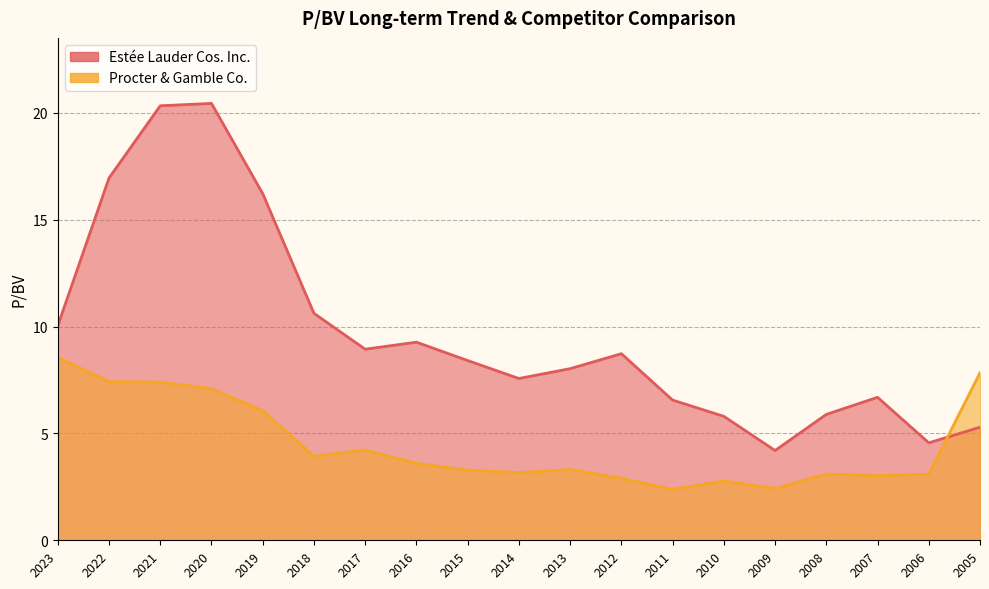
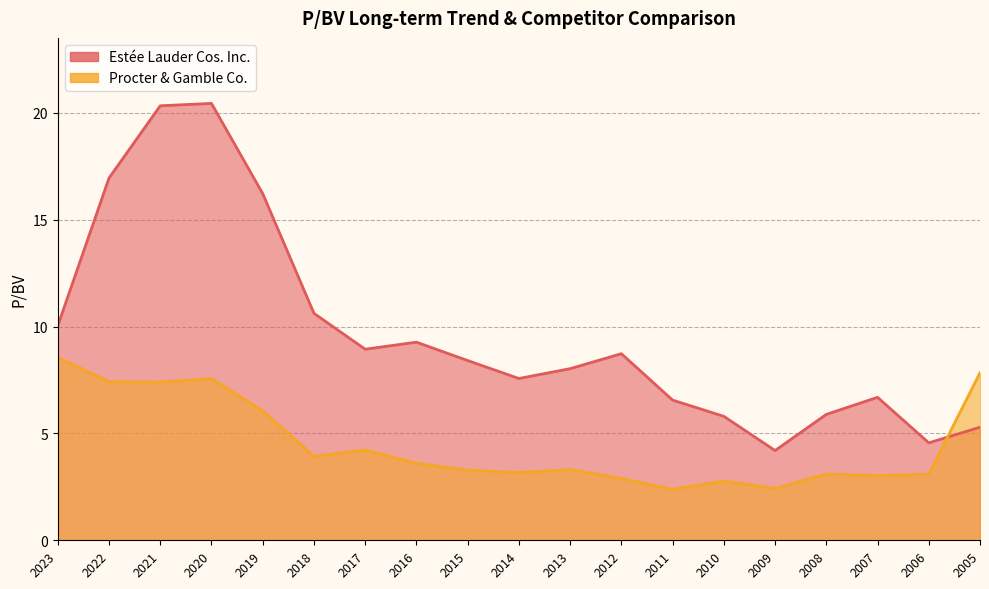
  {
    "Estée Lauder Cos. Inc.": {
      "2023": 10.0,
      "2022": 17.0,
      "2021": 20.3,
      "2020": 20.4,
      "2019": 16.2,
      "2018": 10.6,
      "2017": 8.9,
      "2016": 9.3,
      "2015": 8.4,
      "2014": 7.6,
      "2013": 8.0,
      "2012": 8.7,
      "2011": 6.6,
      "2010": 5.8,
      "2009": 4.2,
      "2008": 5.9,
      "2007": 6.7,
      "2006": 4.6,
      "2005": 5.3
    },
    "Procter & Gamble Co.": {
      "2023": 8.6,
      "2022": 7.4,
      "2021": 7.4,
-     "2020": 7.1,
+     "2020": 7.6,
      "2019": 6.1,
      "2018": 3.9,
      "2017": 4.2,
      "2016": 3.6,
      "2015": 3.3,
      "2014": 3.2,
      "2013": 3.3,
      "2012": 2.9,
      "2011": 2.4,
      "2010": 2.8,
      "2009": 2.4,
      "2008": 3.1,
      "2007": 3.0,
      "2006": 3.1,
      "2005": 7.8
    }
  }
